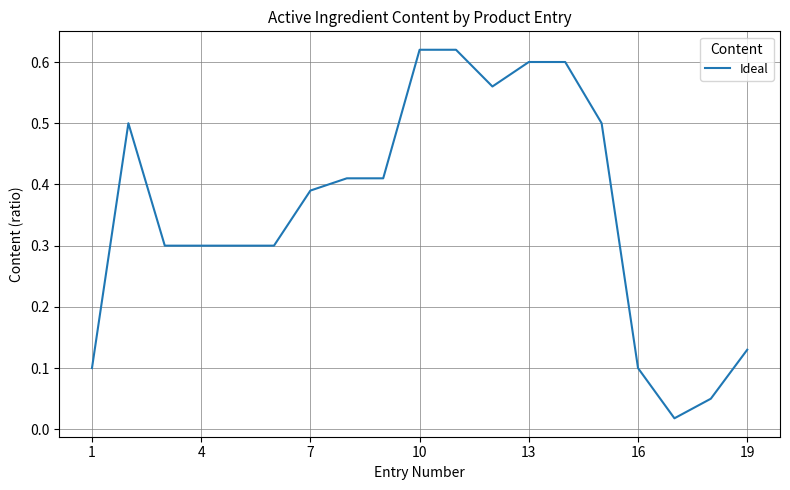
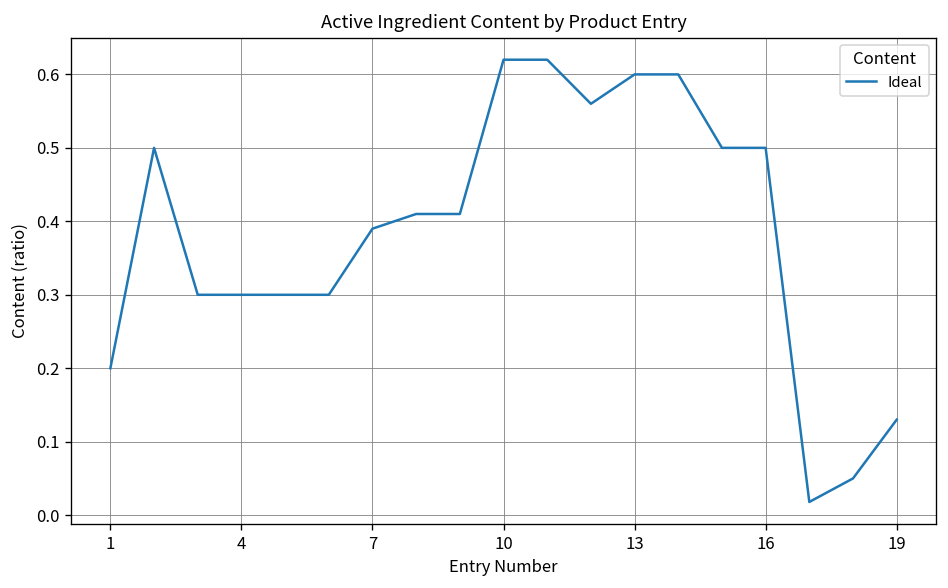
  {
-   "1": 0.1,
+   "1": 0.2,
    "4": 0.3,
    "7": 0.39,
    "10": 0.62,
    "13": 0.6,
-   "16": 0.1,
+   "16": 0.5,
    "19": 0.13
  }
